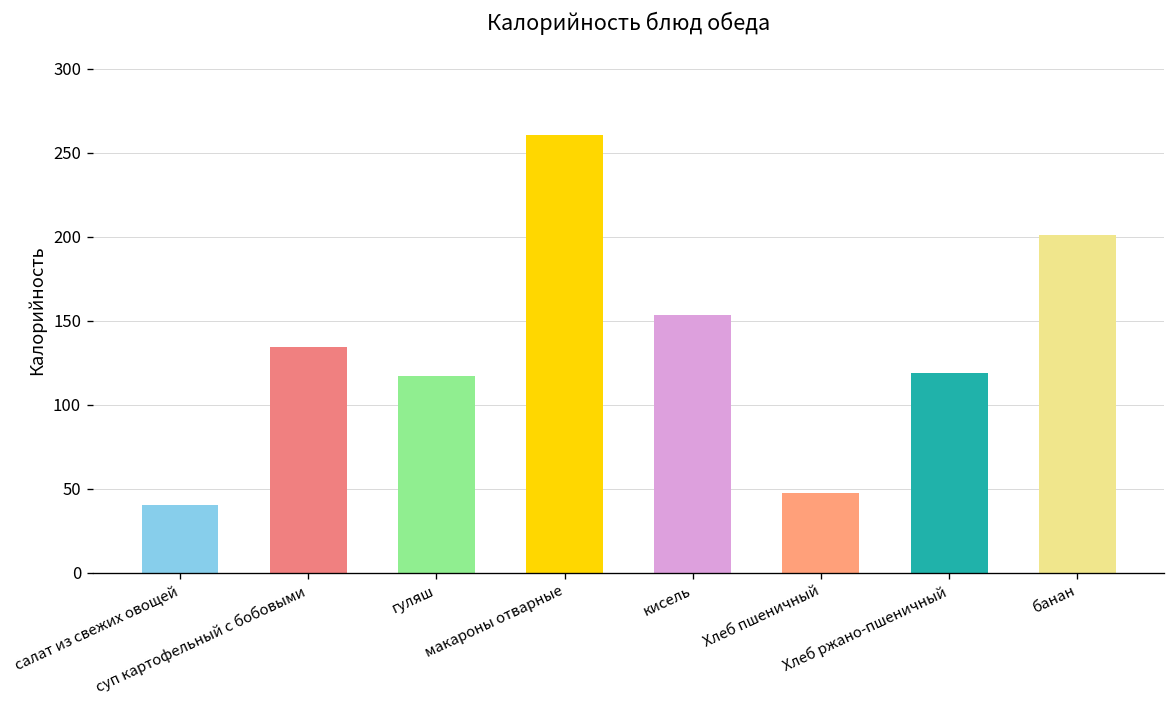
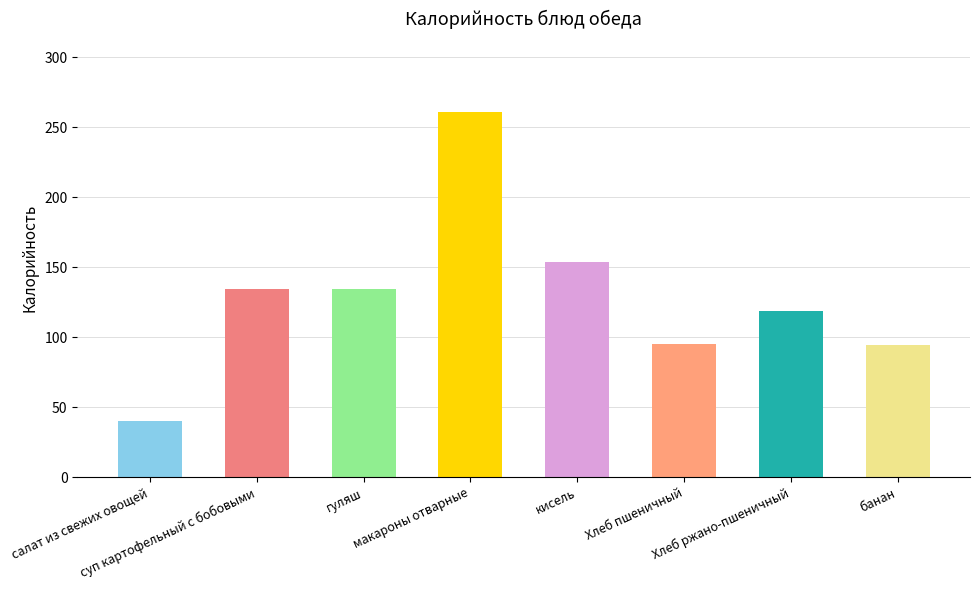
  {
    "салат из свежих овощей": 40,
    "суп картофельный с бобовыми": 134,
-   "гуляш": 117,
+   "гуляш": 134,
    "макароны отварные": 261,
    "кисель": 154,
-   "Хлеб пшеничный": 47,
+   "Хлеб пшеничный": 95,
    "Хлеб ржано-пшеничный": 119,
-   "банан": 201
+   "банан": 95
  }
